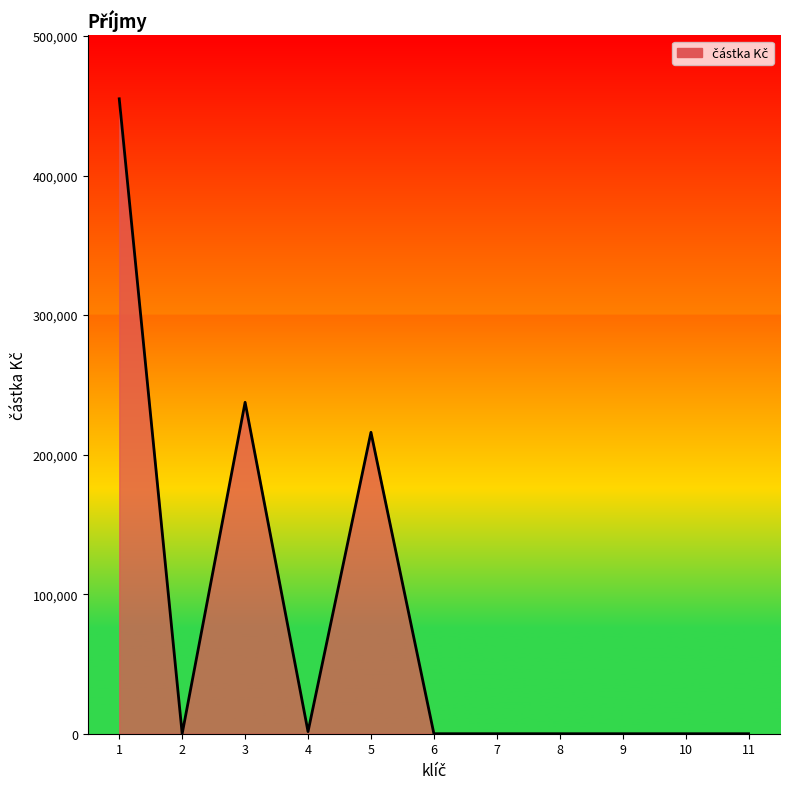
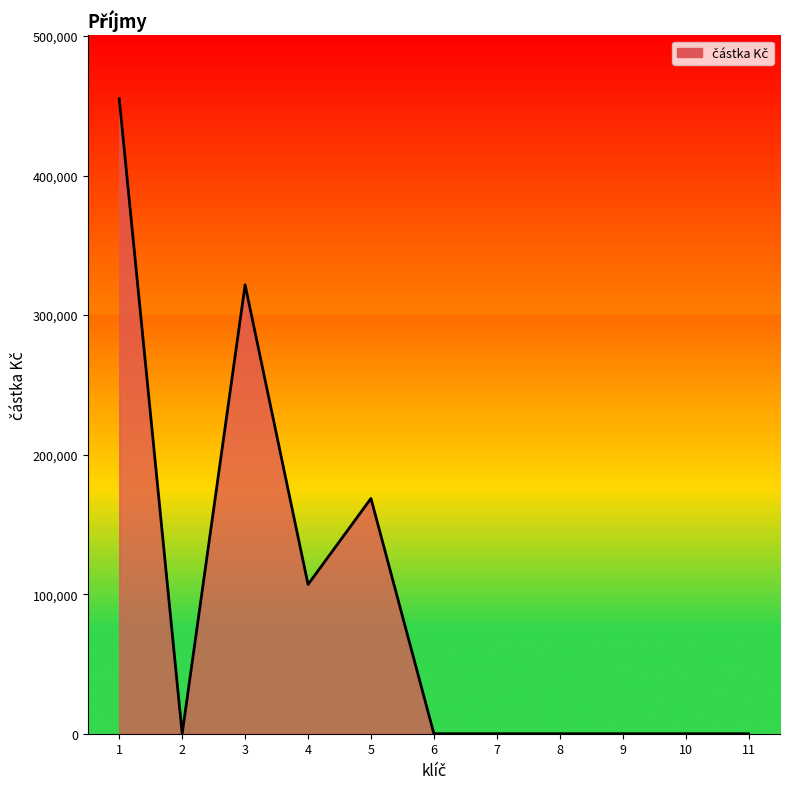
  {
    "1": "455,000",
    "2": "0",
-   "3": "238,000",
-   "4": "2,000",
-   "5": "216,000",
+   "3": "322,000",
+   "4": "107,000",
+   "5": "169,000",
    "6": "0",
    "7": "0",
    "8": "0",
    "9": "0",
    "10": "0",
    "11": "0"
  }
